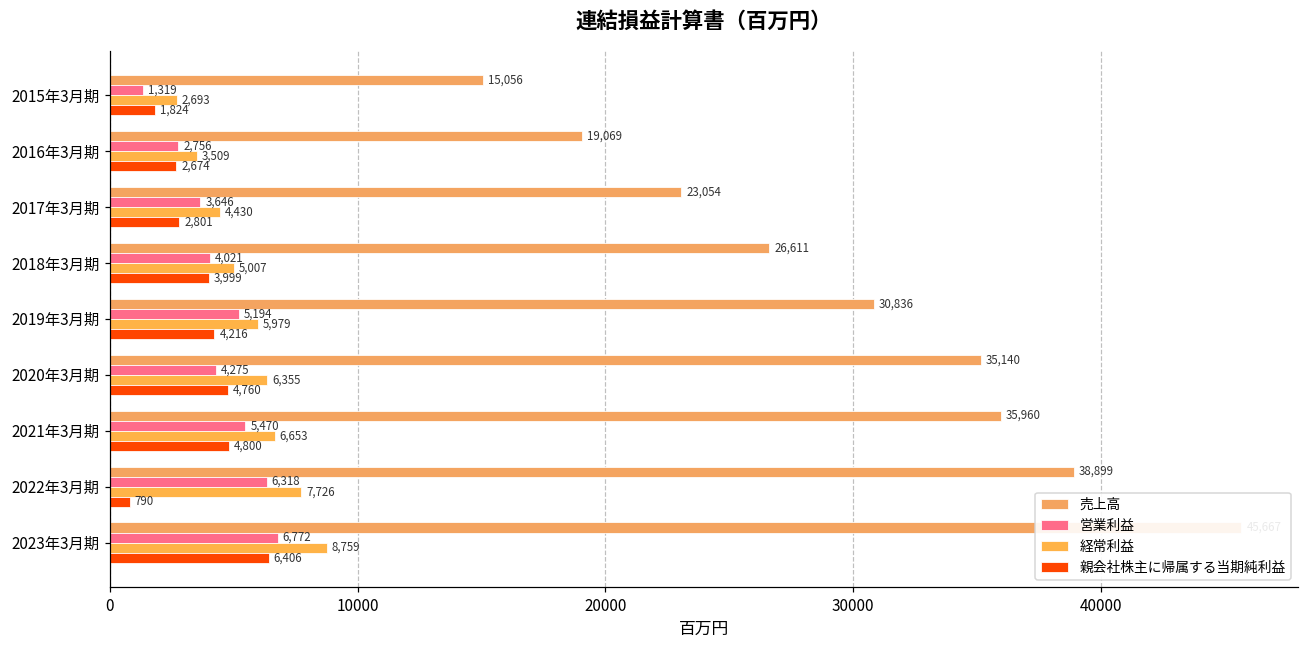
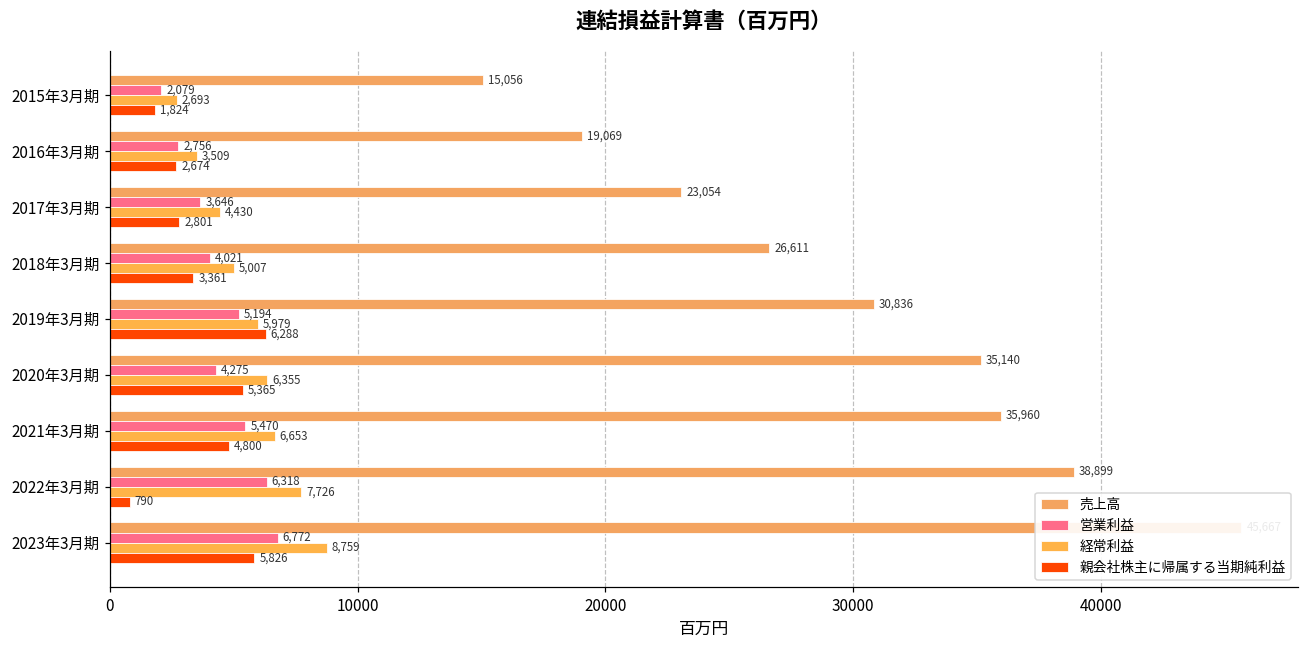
  {
    "営業利益": {
-     "2015年3月期": "1,319",
+     "2015年3月期": "2,079",
      "2016年3月期": "2,756",
      "2017年3月期": "3,646",
      "2018年3月期": "4,021",
      "2019年3月期": "5,194",
      "2020年3月期": "4,275",
      "2021年3月期": "5,470",
      "2022年3月期": "6,318",
      "2023年3月期": "6,772"
    },
    "親会社株主に帰属する当期純利益": {
      "2015年3月期": "1,824",
      "2016年3月期": "2,674",
      "2017年3月期": "2,801",
-     "2018年3月期": "3,999",
-     "2019年3月期": "4,216",
-     "2020年3月期": "4,760",
+     "2018年3月期": "3,361",
+     "2019年3月期": "6,288",
+     "2020年3月期": "5,365",
      "2021年3月期": "4,800",
      "2022年3月期": "790",
-     "2023年3月期": "6,406"
+     "2023年3月期": "5,826"
    }
  }
